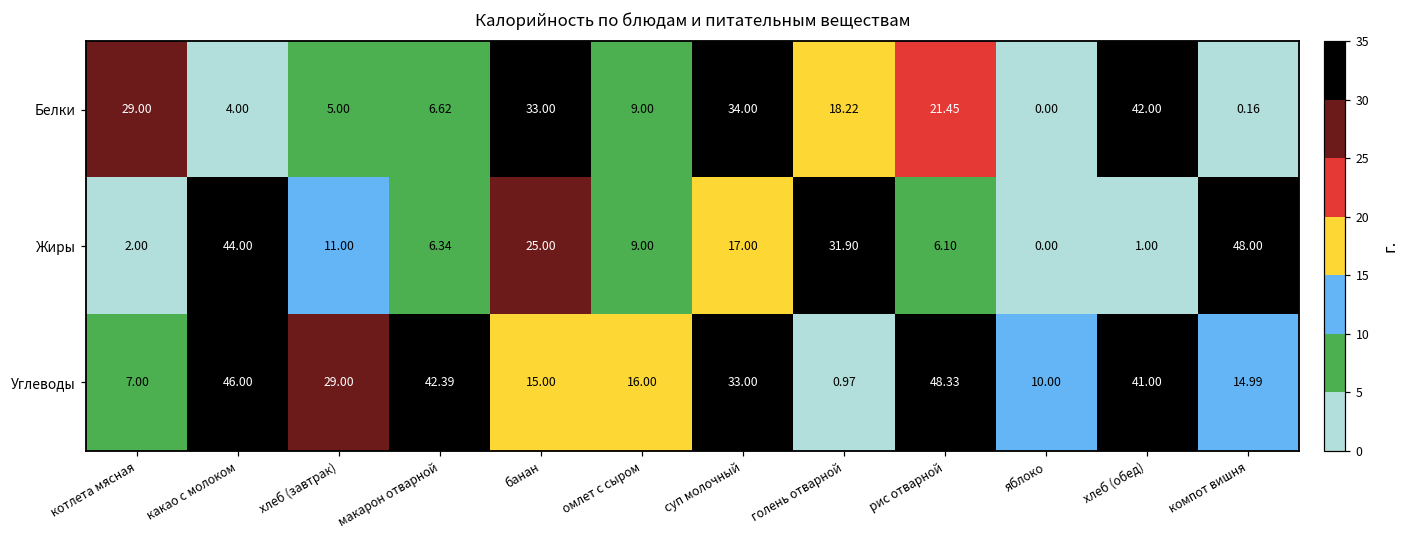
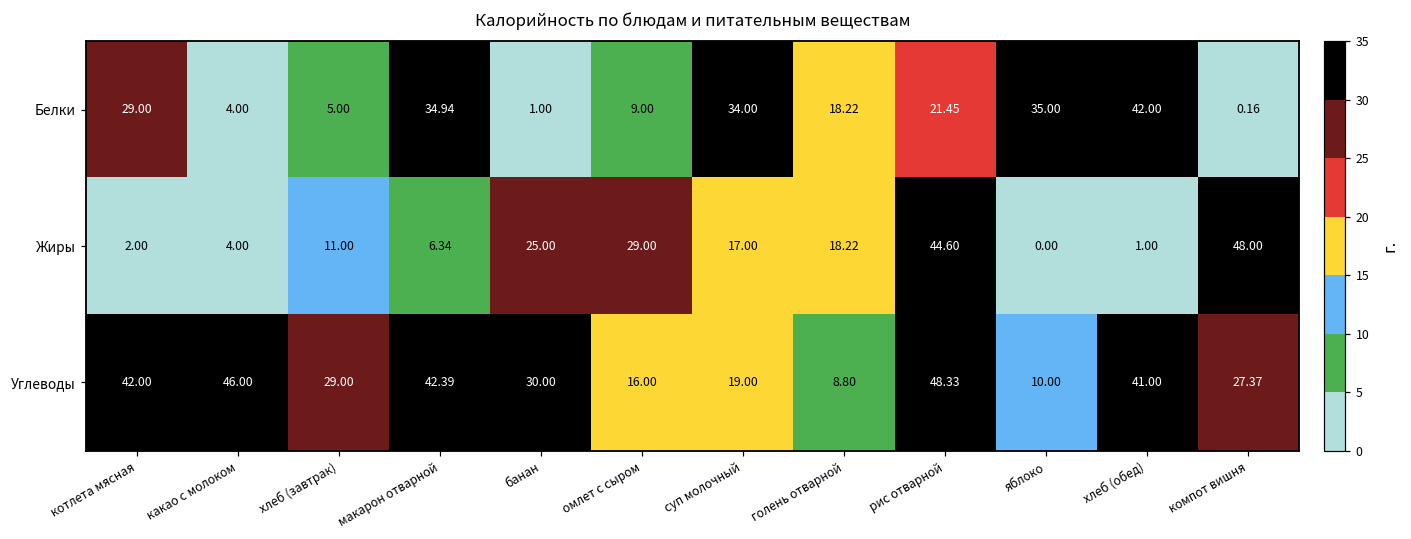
  {
    "Белки": {
      "котлета мясная": 29.00,
      "какао с молоком": 4.00,
      "хлеб (завтрак)": 5.00,
-     "макарон отварной": 6.62,
-     "банан": 33.00,
+     "макарон отварной": 34.94,
+     "банан": 1.00,
      "омлет с сыром": 9.00,
      "суп молочный": 34.00,
      "голень отварной": 18.22,
      "рис отварной": 21.45,
-     "яблоко": 0.00,
+     "яблоко": 35.00,
      "хлеб (обед)": 42.00,
      "компот вишня": 0.16
    },
    "Жиры": {
      "котлета мясная": 2.00,
-     "какао с молоком": 44.00,
+     "какао с молоком": 4.00,
      "хлеб (завтрак)": 11.00,
      "макарон отварной": 6.34,
      "банан": 25.00,
-     "омлет с сыром": 9.00,
+     "омлет с сыром": 29.00,
      "суп молочный": 17.00,
-     "голень отварной": 31.90,
-     "рис отварной": 6.10,
+     "голень отварной": 18.22,
+     "рис отварной": 44.60,
      "яблоко": 0.00,
      "хлеб (обед)": 1.00,
      "компот вишня": 48.00
    },
    "Углеводы": {
-     "котлета мясная": 7.00,
+     "котлета мясная": 42.00,
      "какао с молоком": 46.00,
      "хлеб (завтрак)": 29.00,
      "макарон отварной": 42.39,
-     "банан": 15.00,
+     "банан": 30.00,
      "омлет с сыром": 16.00,
-     "суп молочный": 33.00,
-     "голень отварной": 0.97,
+     "суп молочный": 19.00,
+     "голень отварной": 8.80,
      "рис отварной": 48.33,
      "яблоко": 10.00,
      "хлеб (обед)": 41.00,
-     "компот вишня": 14.99
+     "компот вишня": 27.37
    }
  }
